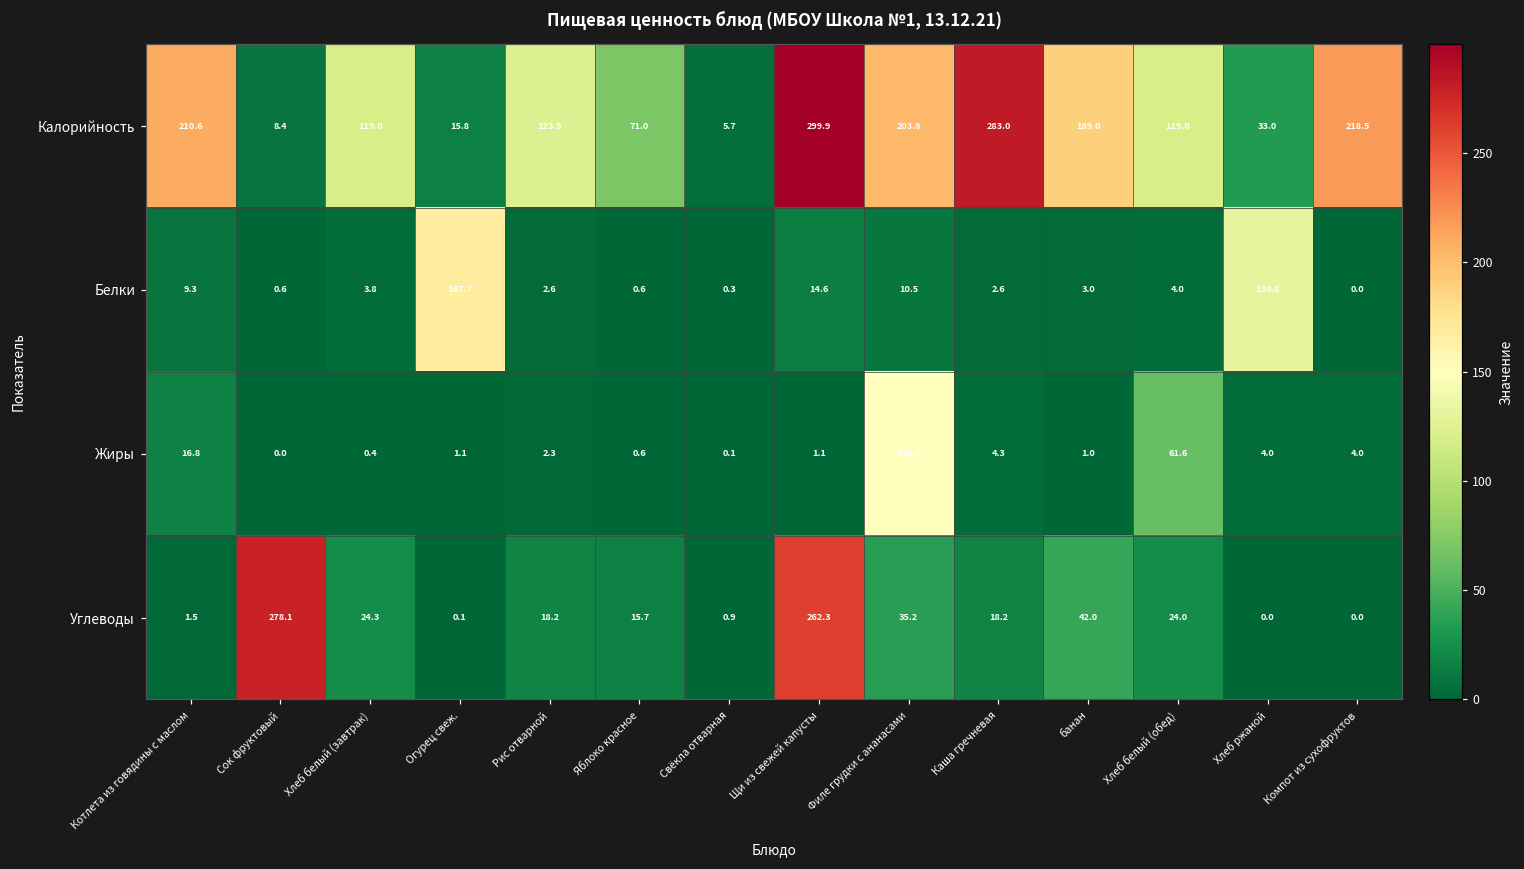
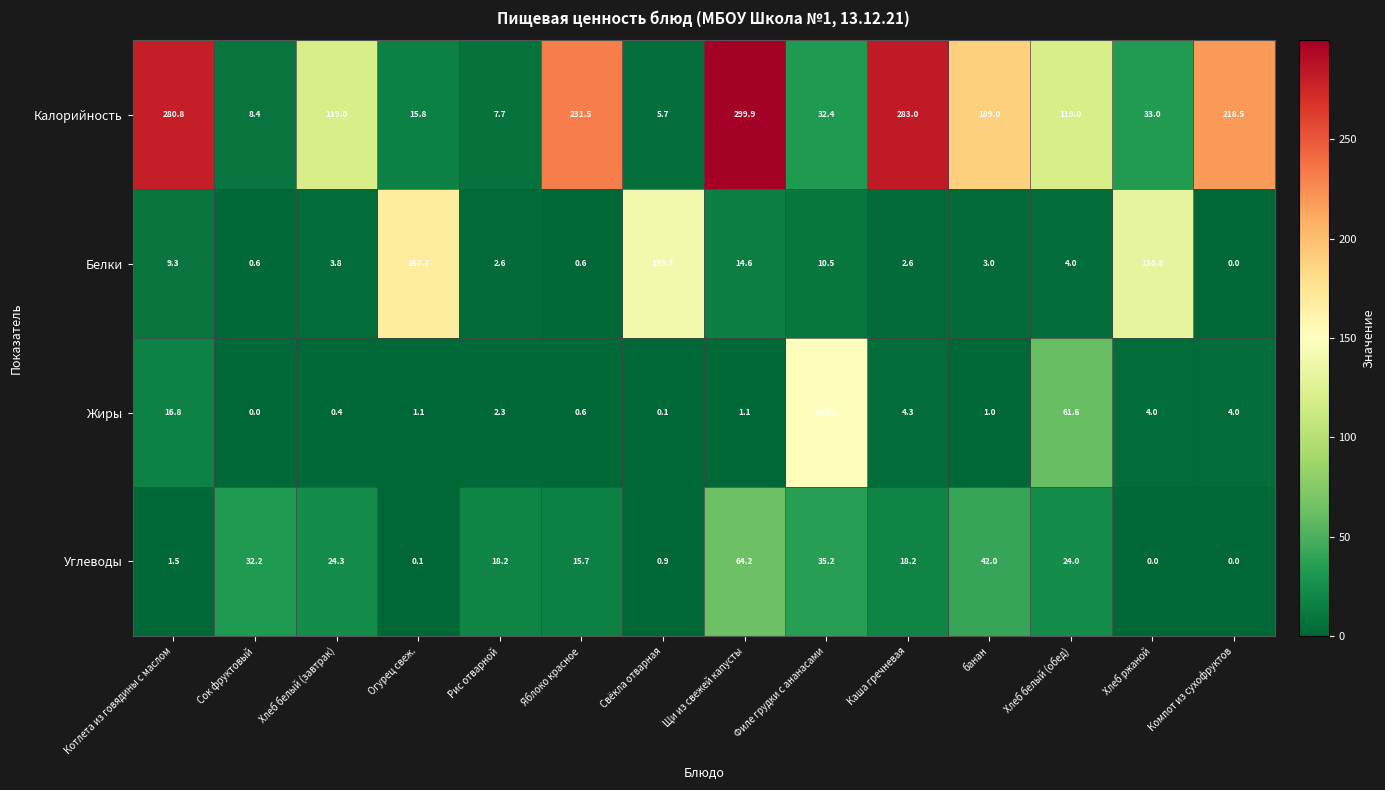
  {
    "Калорийность": {
-     "Котлета из говядины с маслом": 210.6,
+     "Котлета из говядины с маслом": 280.8,
      "Сок фруктовый": 8.4,
      "Хлеб белый (завтрак)": 119.0,
      "Огурец свеж.": 15.8,
-     "Рис отварной": 123.5,
-     "Яблоко красное": 71.0,
+     "Рис отварной": 7.7,
+     "Яблоко красное": 231.5,
      "Свёкла отварная": 5.7,
      "Щи из свежей капусты": 299.9,
-     "Филе грудки с ананасами": 203.8,
+     "Филе грудки с ананасами": 32.4,
      "Каша гречневая": 283.0,
      "банан": 189.0,
      "Хлеб белый (обед)": 119.0,
      "Хлеб ржаной": 33.0,
      "Компот из сухофруктов": 218.5
    },
    "Белки": {
      "Котлета из говядины с маслом": 9.3,
      "Сок фруктовый": 0.6,
      "Хлеб белый (завтрак)": 3.8,
      "Огурец свеж.": 167.7,
      "Рис отварной": 2.6,
      "Яблоко красное": 0.6,
-     "Свёкла отварная": 0.3,
+     "Свёкла отварная": 139.7,
      "Щи из свежей капусты": 14.6,
      "Филе грудки с ананасами": 10.5,
      "Каша гречневая": 2.6,
      "банан": 3.0,
      "Хлеб белый (обед)": 4.0,
      "Хлеб ржаной": 130.8,
      "Компот из сухофруктов": 0.0
    },
    "Жиры": {
      "Котлета из говядины с маслом": 16.8,
      "Сок фруктовый": 0.0,
      "Хлеб белый (завтрак)": 0.4,
      "Огурец свеж.": 1.1,
      "Рис отварной": 2.3,
      "Яблоко красное": 0.6,
      "Свёкла отварная": 0.1,
      "Щи из свежей капусты": 1.1,
      "Филе грудки с ананасами": 150.2,
      "Каша гречневая": 4.3,
      "банан": 1.0,
      "Хлеб белый (обед)": 61.6,
      "Хлеб ржаной": 4.0,
      "Компот из сухофруктов": 4.0
    },
    "Углеводы": {
      "Котлета из говядины с маслом": 1.5,
-     "Сок фруктовый": 278.1,
+     "Сок фруктовый": 32.2,
      "Хлеб белый (завтрак)": 24.3,
      "Огурец свеж.": 0.1,
      "Рис отварной": 18.2,
      "Яблоко красное": 15.7,
      "Свёкла отварная": 0.9,
-     "Щи из свежей капусты": 262.3,
+     "Щи из свежей капусты": 64.2,
      "Филе грудки с ананасами": 35.2,
      "Каша гречневая": 18.2,
      "банан": 42.0,
      "Хлеб белый (обед)": 24.0,
      "Хлеб ржаной": 0.0,
      "Компот из сухофруктов": 0.0
    }
  }
